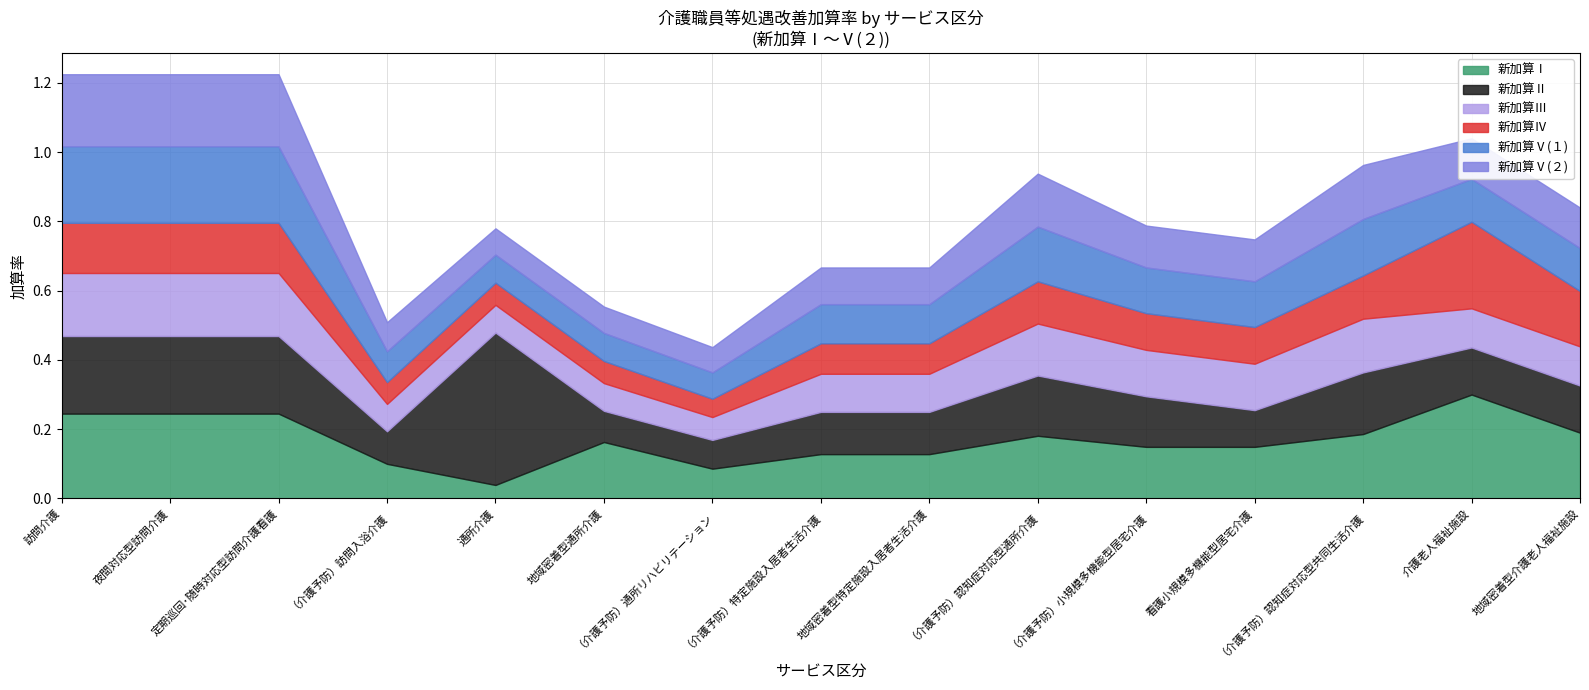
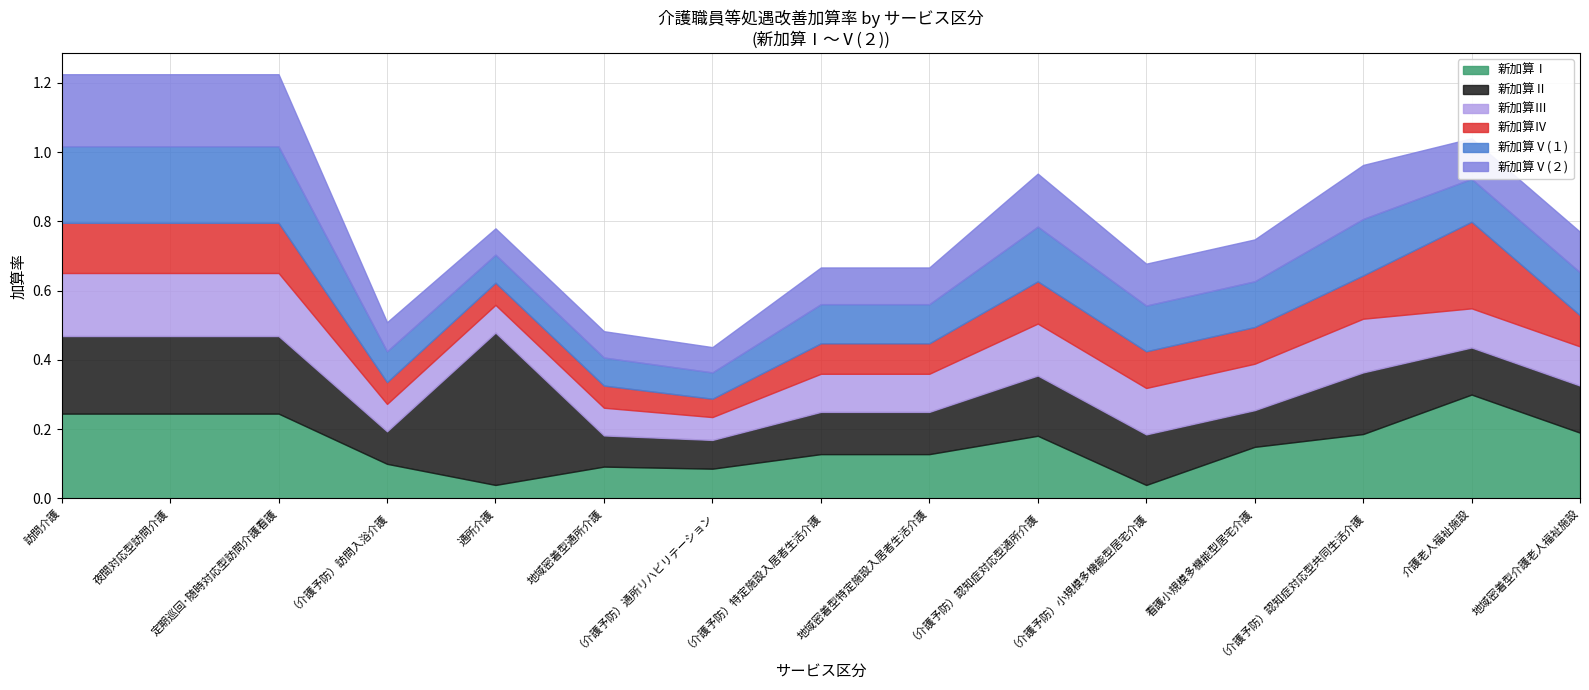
  {
    "新加算Ⅰ": {
      "訪問介護": 0.25,
      "夜間対応型訪問介護": 0.25,
      "定期巡回･随時対応型訪問介護看護": 0.25,
      "（介護予防）訪問入浴介護": 0.10,
      "通所介護": 0.04,
-     "地域密着型通所介護": 0.16,
+     "地域密着型通所介護": 0.09,
      "（介護予防）通所リハビリテーション": 0.09,
      "（介護予防）特定施設入居者生活介護": 0.13,
      "地域密着型特定施設入居者生活介護": 0.13,
      "（介護予防）認知症対応型通所介護": 0.18,
-     "（介護予防）小規模多機能型居宅介護": 0.15,
+     "（介護予防）小規模多機能型居宅介護": 0.04,
      "看護小規模多機能型居宅介護": 0.15,
      "（介護予防）認知症対応型共同生活介護": 0.19,
      "介護老人福祉施設": 0.30,
      "地域密着型介護老人福祉施設": 0.19
    },
    "新加算Ⅱ": {
      "訪問介護": 0.22,
      "夜間対応型訪問介護": 0.22,
      "定期巡回･随時対応型訪問介護看護": 0.22,
      "（介護予防）訪問入浴介護": 0.09,
      "通所介護": 0.44,
      "地域密着型通所介護": 0.09,
      "（介護予防）通所リハビリテーション": 0.08,
      "（介護予防）特定施設入居者生活介護": 0.12,
      "地域密着型特定施設入居者生活介護": 0.12,
      "（介護予防）認知症対応型通所介護": 0.17,
      "（介護予防）小規模多機能型居宅介護": 0.15,
      "看護小規模多機能型居宅介護": 0.11,
      "（介護予防）認知症対応型共同生活介護": 0.18,
      "介護老人福祉施設": 0.14,
      "地域密着型介護老人福祉施設": 0.14
    },
    "新加算Ⅳ": {
      "訪問介護": 0.15,
      "夜間対応型訪問介護": 0.15,
      "定期巡回･随時対応型訪問介護看護": 0.15,
      "（介護予防）訪問入浴介護": 0.06,
      "通所介護": 0.06,
      "地域密着型通所介護": 0.06,
      "（介護予防）通所リハビリテーション": 0.05,
      "（介護予防）特定施設入居者生活介護": 0.09,
      "地域密着型特定施設入居者生活介護": 0.09,
      "（介護予防）認知症対応型通所介護": 0.12,
      "（介護予防）小規模多機能型居宅介護": 0.11,
      "看護小規模多機能型居宅介護": 0.11,
      "（介護予防）認知症対応型共同生活介護": 0.13,
      "介護老人福祉施設": 0.25,
-     "地域密着型介護老人福祉施設": 0.16
+     "地域密着型介護老人福祉施設": 0.09
    }
  }
